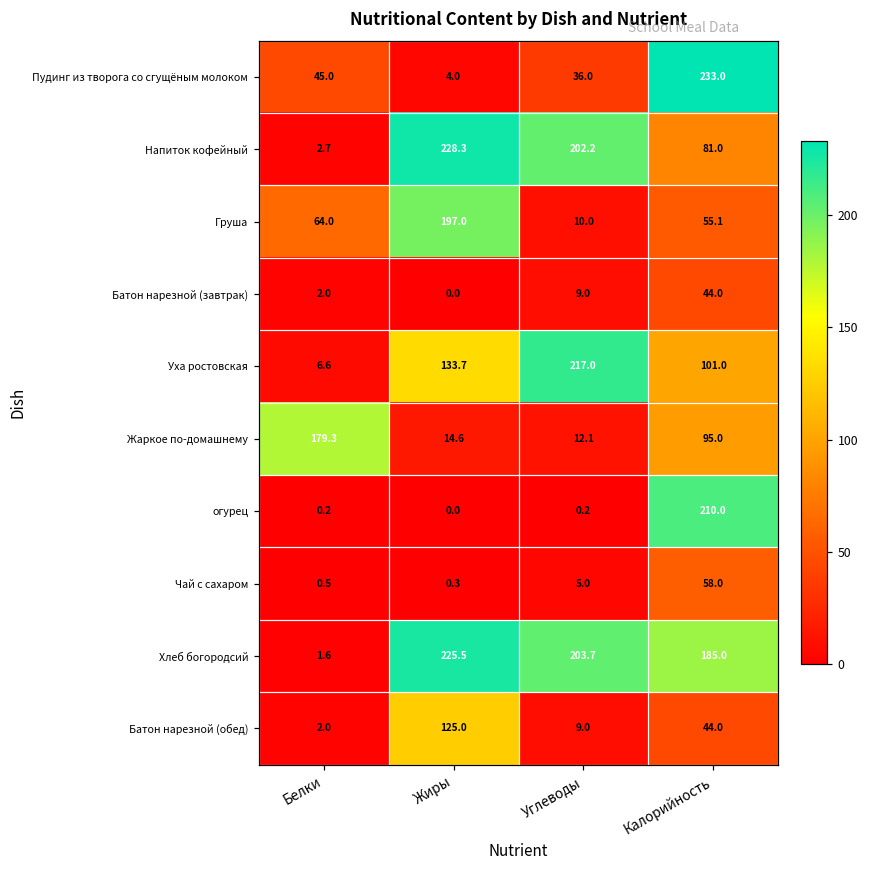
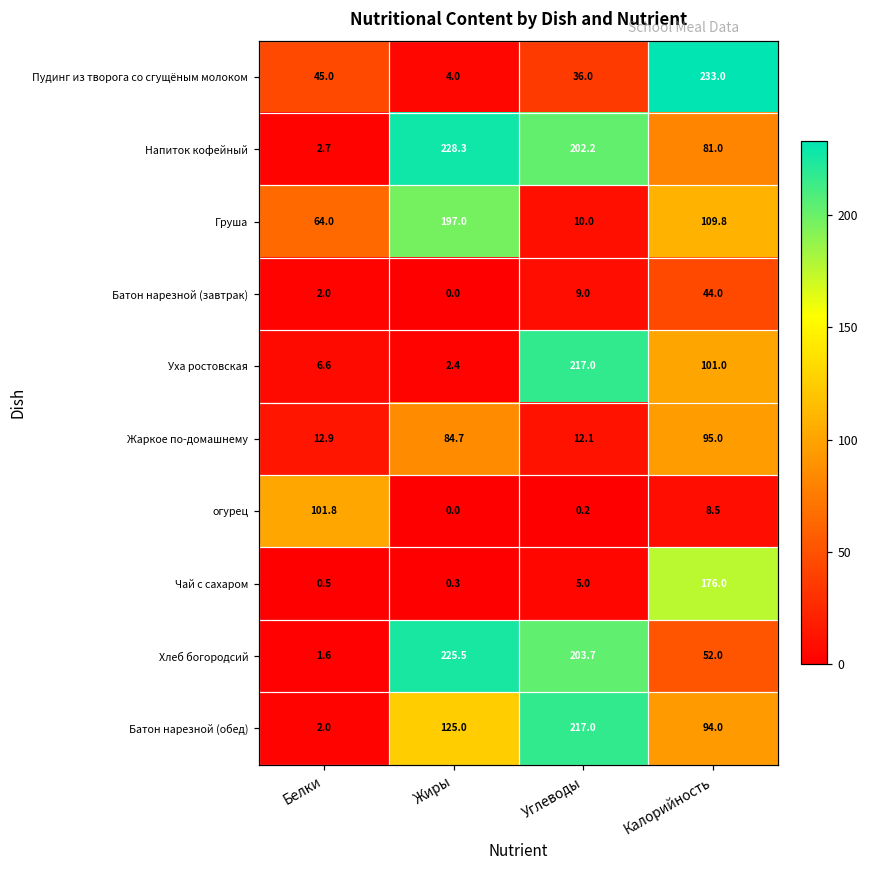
  {
    "Пудинг из творога со сгущёным молоком": {
      "Белки": 45.0,
      "Жиры": 4.0,
      "Углеводы": 36.0,
      "Калорийность": 233.0
    },
    "Напиток кофейный": {
      "Белки": 2.7,
      "Жиры": 228.3,
      "Углеводы": 202.2,
      "Калорийность": 81.0
    },
    "Груша": {
      "Белки": 64.0,
      "Жиры": 197.0,
      "Углеводы": 10.0,
-     "Калорийность": 55.1
+     "Калорийность": 109.8
    },
    "Батон нарезной (завтрак)": {
      "Белки": 2.0,
      "Жиры": 0.0,
      "Углеводы": 9.0,
      "Калорийность": 44.0
    },
    "Уха ростовская": {
      "Белки": 6.6,
-     "Жиры": 133.7,
+     "Жиры": 2.4,
      "Углеводы": 217.0,
      "Калорийность": 101.0
    },
    "Жаркое по-домашнему": {
-     "Белки": 179.3,
-     "Жиры": 14.6,
+     "Белки": 12.9,
+     "Жиры": 84.7,
      "Углеводы": 12.1,
      "Калорийность": 95.0
    },
    "огурец": {
-     "Белки": 0.2,
+     "Белки": 101.8,
      "Жиры": 0.0,
      "Углеводы": 0.2,
-     "Калорийность": 210.0
+     "Калорийность": 8.5
    },
    "Чай с сахаром": {
      "Белки": 0.5,
      "Жиры": 0.3,
      "Углеводы": 5.0,
-     "Калорийность": 58.0
+     "Калорийность": 176.0
    },
    "Хлеб богородсий": {
      "Белки": 1.6,
      "Жиры": 225.5,
      "Углеводы": 203.7,
-     "Калорийность": 185.0
+     "Калорийность": 52.0
    },
    "Батон нарезной (обед)": {
      "Белки": 2.0,
      "Жиры": 125.0,
-     "Углеводы": 9.0,
-     "Калорийность": 44.0
+     "Углеводы": 217.0,
+     "Калорийность": 94.0
    }
  }
